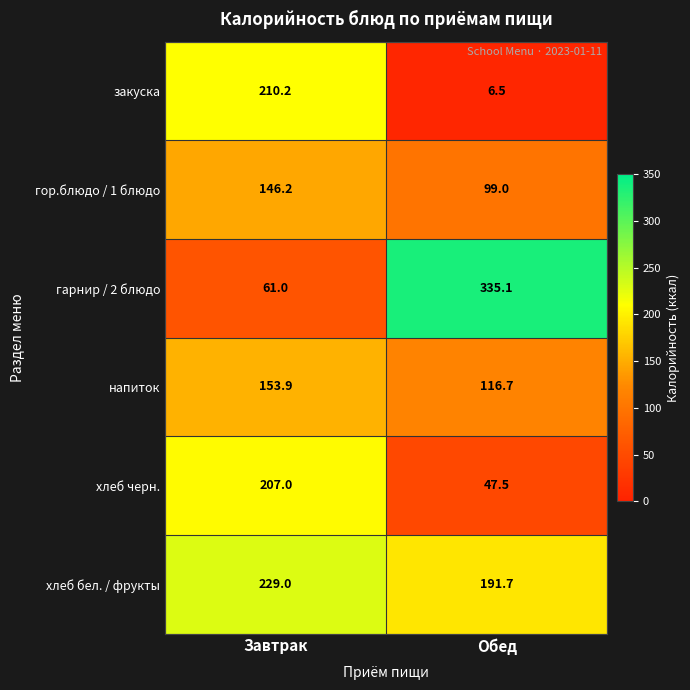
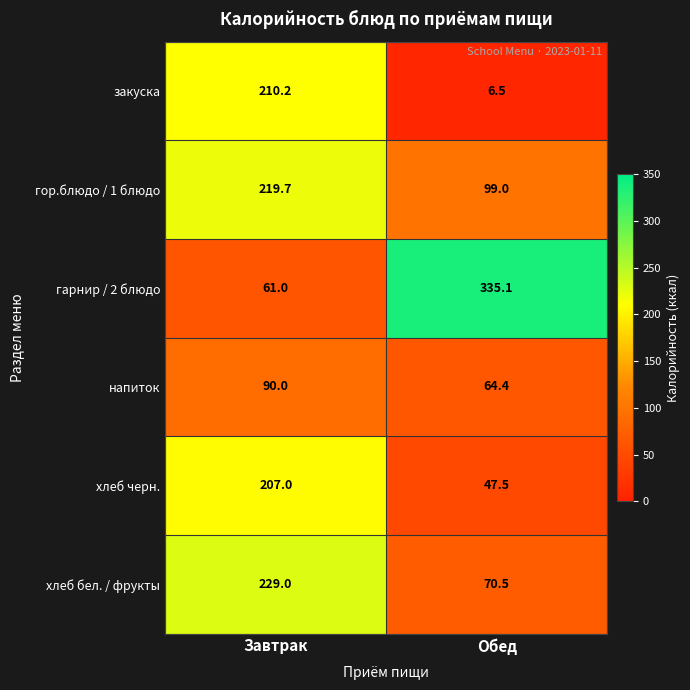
  {
    "закуска": {
      "Завтрак": 210.2
    },
    "гор.блюдо / 1 блюдо": {
-     "Завтрак": 146.2,
+     "Завтрак": 219.7,
      "Обед": 99.0
    },
    "гарнир / 2 блюдо": {
      "Завтрак": 61.0,
      "Обед": 335.1
    },
    "напиток": {
-     "Завтрак": 153.9,
-     "Обед": 116.7
+     "Завтрак": 90.0,
+     "Обед": 64.4
    },
    "хлеб черн.": {
      "Завтрак": 207.0,
      "Обед": 47.5
    },
    "хлеб бел. / фрукты": {
      "Завтрак": 229.0,
-     "Обед": 191.7
+     "Обед": 70.5
    }
  }
